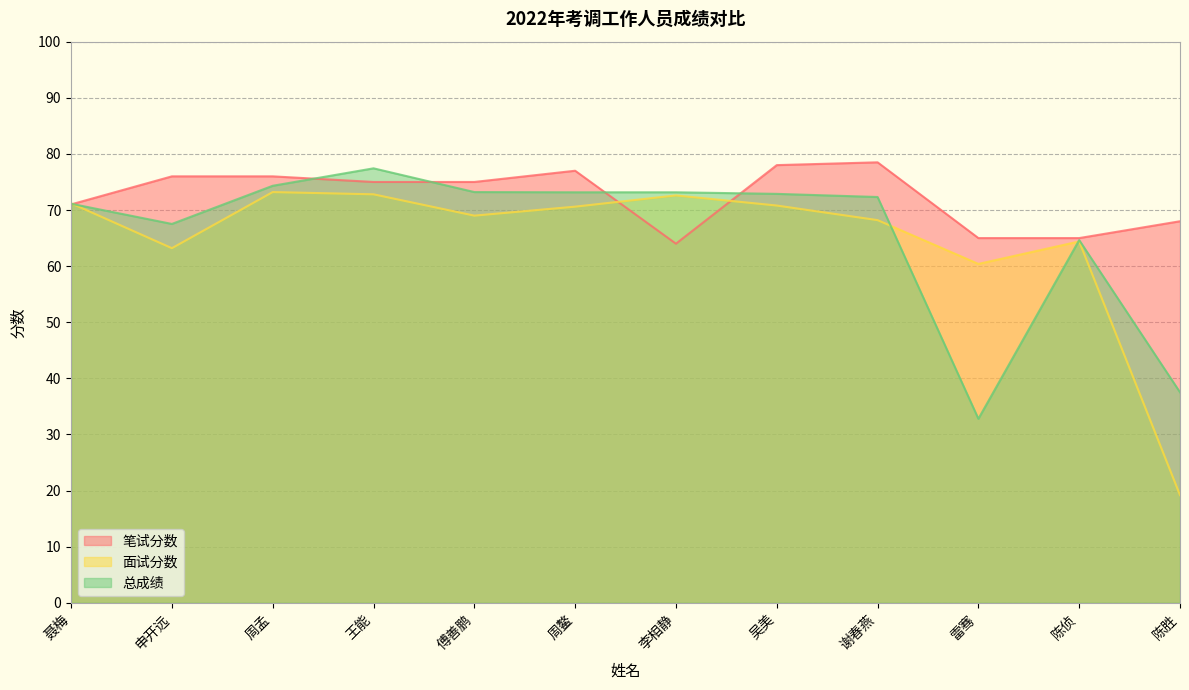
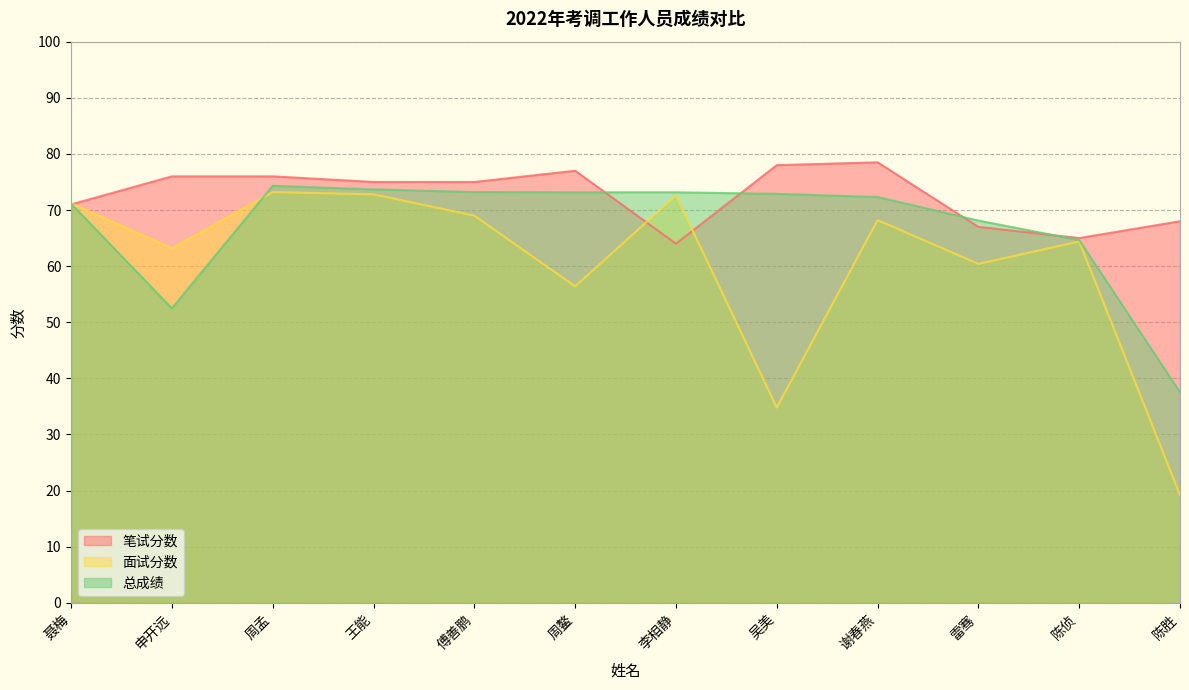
  {
    "笔试分数": {
      "申开远": 76,
      "周孟": 76,
      "王能": 75,
      "傅善鹏": 75,
      "周鳌": 77,
      "李相静": 64,
      "吴美": 78,
      "谢春燕": 79,
-     "雷骞": 65,
+     "雷骞": 67,
      "陈胜": 68
    },
    "面试分数": {
      "申开远": 63,
      "周孟": 73,
      "王能": 73,
      "傅善鹏": 69,
-     "周鳌": 71,
+     "周鳌": 56,
      "李相静": 73,
-     "吴美": 71,
+     "吴美": 35,
      "谢春燕": 68,
      "雷骞": 60,
      "陈胜": 19
    },
    "总成绩": {
-     "申开远": 68,
+     "申开远": 52,
      "周孟": 74,
-     "王能": 77,
+     "王能": 74,
      "傅善鹏": 73,
      "周鳌": 73,
      "李相静": 73,
      "吴美": 73,
      "谢春燕": 72,
-     "雷骞": 33,
+     "雷骞": 68,
      "陈胜": 38
    }
  }
